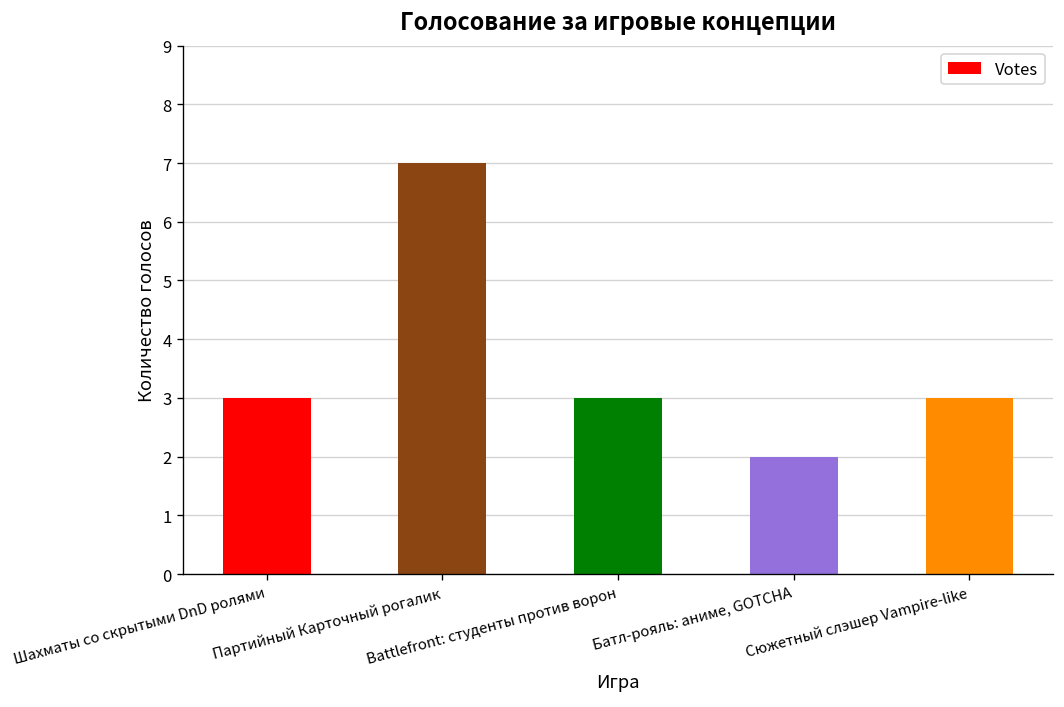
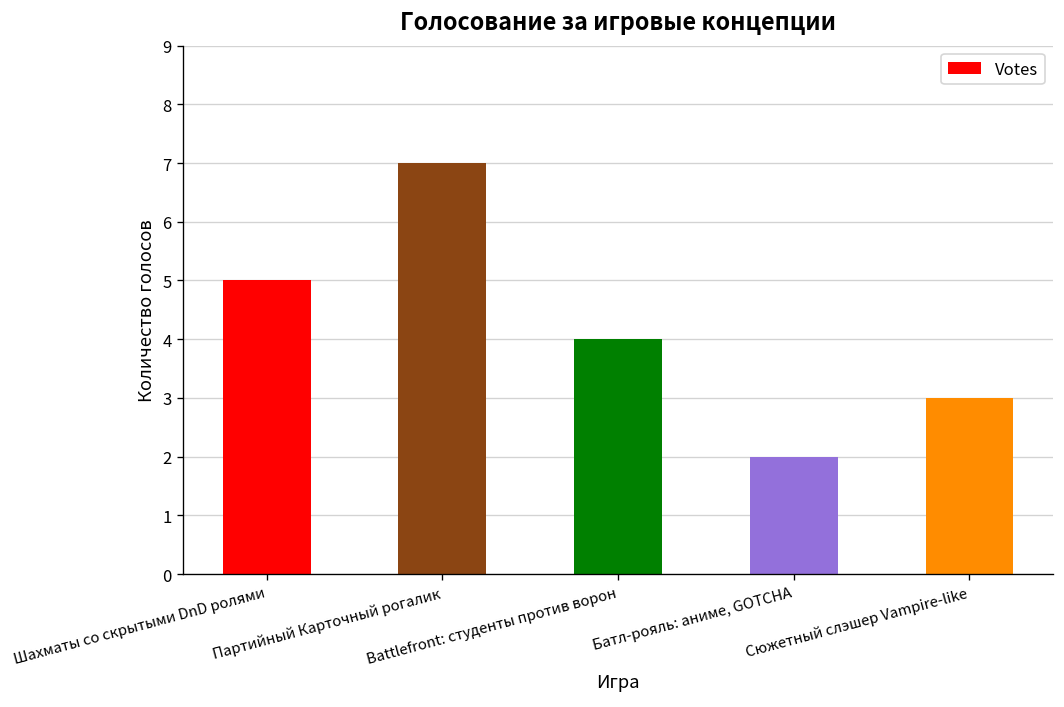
  {
-   "Шахматы со скрытыми DnD ролями": 3,
+   "Шахматы со скрытыми DnD ролями": 5,
    "Партийный Карточный рогалик": 7,
-   "Battlefront: студенты против ворон": 3,
+   "Battlefront: студенты против ворон": 4,
    "Батл-рояль: аниме, GOTCHA": 2,
    "Сюжетный слэшер Vampire-like": 3
  }
